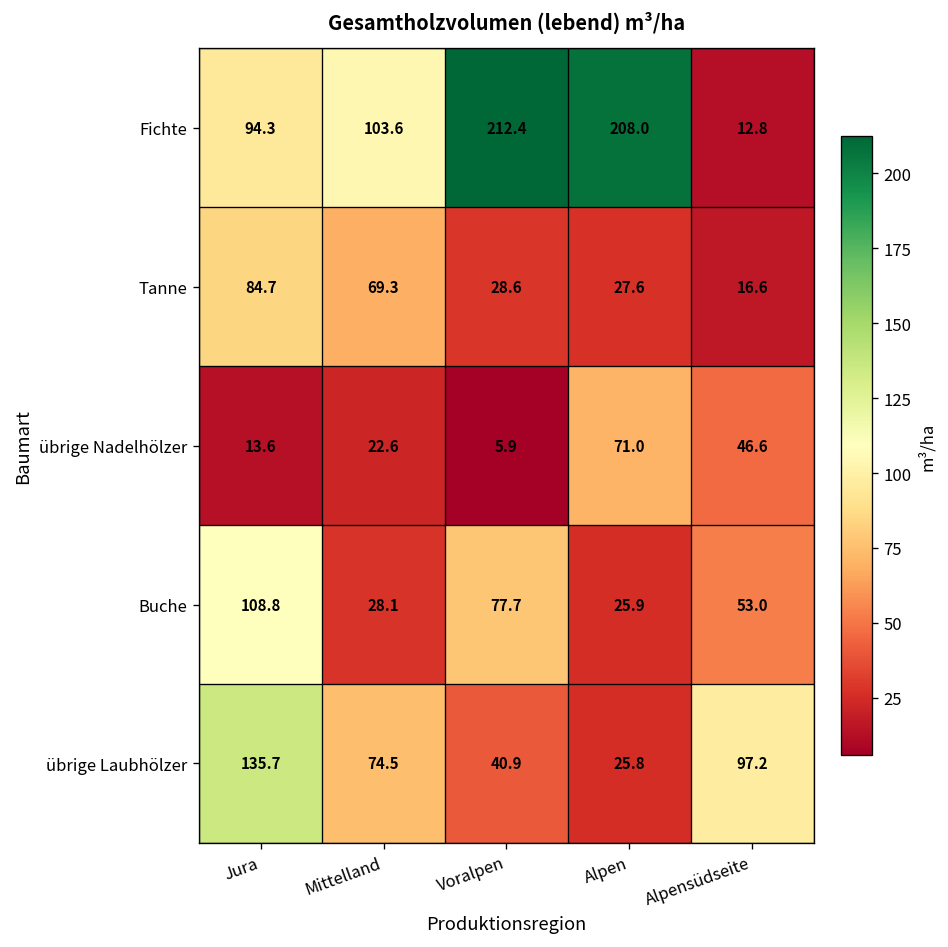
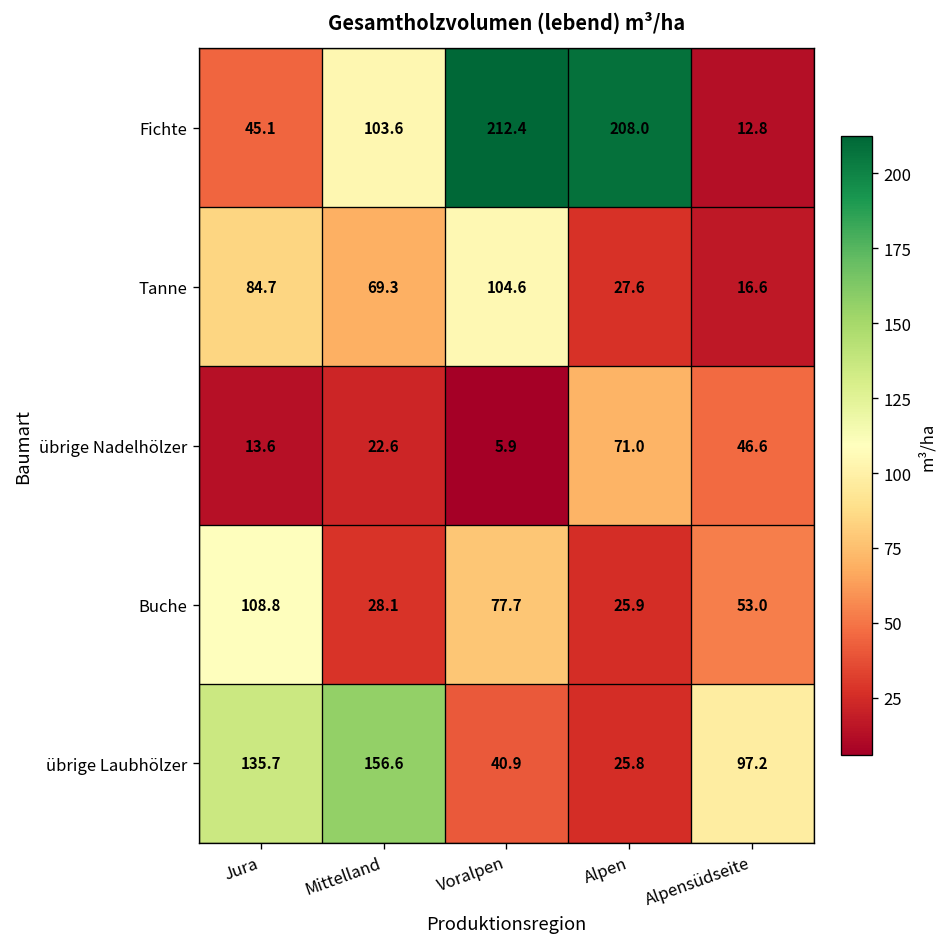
  {
    "Fichte": {
-     "Jura": 94.3,
+     "Jura": 45.1,
      "Mittelland": 103.6,
      "Voralpen": 212.4,
      "Alpen": 208.0,
      "Alpensüdseite": 12.8
    },
    "Tanne": {
      "Jura": 84.7,
      "Mittelland": 69.3,
-     "Voralpen": 28.6,
+     "Voralpen": 104.6,
      "Alpen": 27.6,
      "Alpensüdseite": 16.6
    },
    "übrige Nadelhölzer": {
      "Jura": 13.6,
      "Mittelland": 22.6,
      "Voralpen": 5.9,
      "Alpen": 71.0,
      "Alpensüdseite": 46.6
    },
    "Buche": {
      "Jura": 108.8,
      "Mittelland": 28.1,
      "Voralpen": 77.7,
      "Alpen": 25.9,
      "Alpensüdseite": 53.0
    },
    "übrige Laubhölzer": {
      "Jura": 135.7,
-     "Mittelland": 74.5,
+     "Mittelland": 156.6,
      "Voralpen": 40.9,
      "Alpen": 25.8,
      "Alpensüdseite": 97.2
    }
  }
